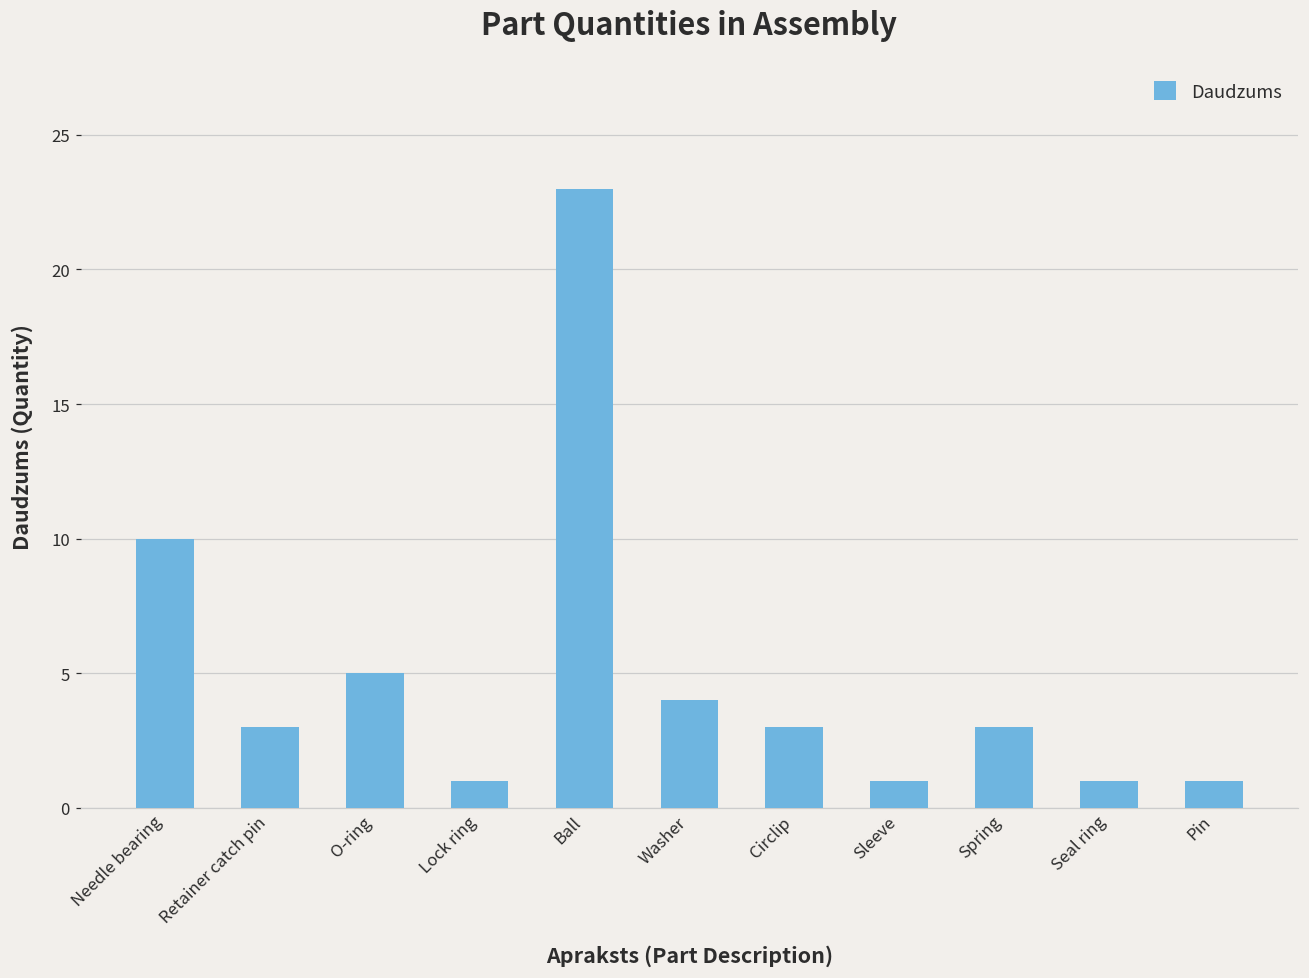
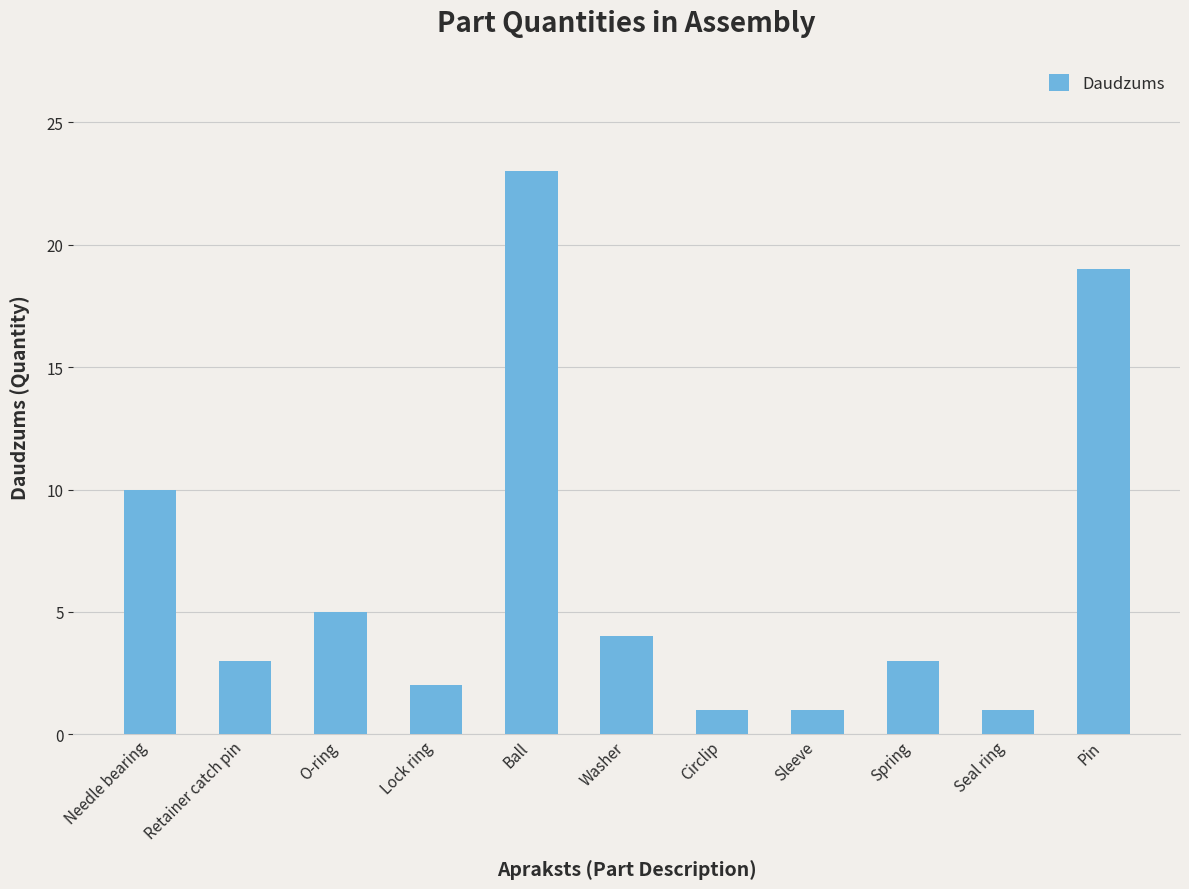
  {
    "Needle bearing": 10,
    "Retainer catch pin": 3,
    "O-ring": 5,
-   "Lock ring": 1,
+   "Lock ring": 2,
    "Ball": 23,
    "Washer": 4,
-   "Circlip": 3,
+   "Circlip": 1,
    "Sleeve": 1,
    "Spring": 3,
    "Seal ring": 1,
-   "Pin": 1
+   "Pin": 19
  }
